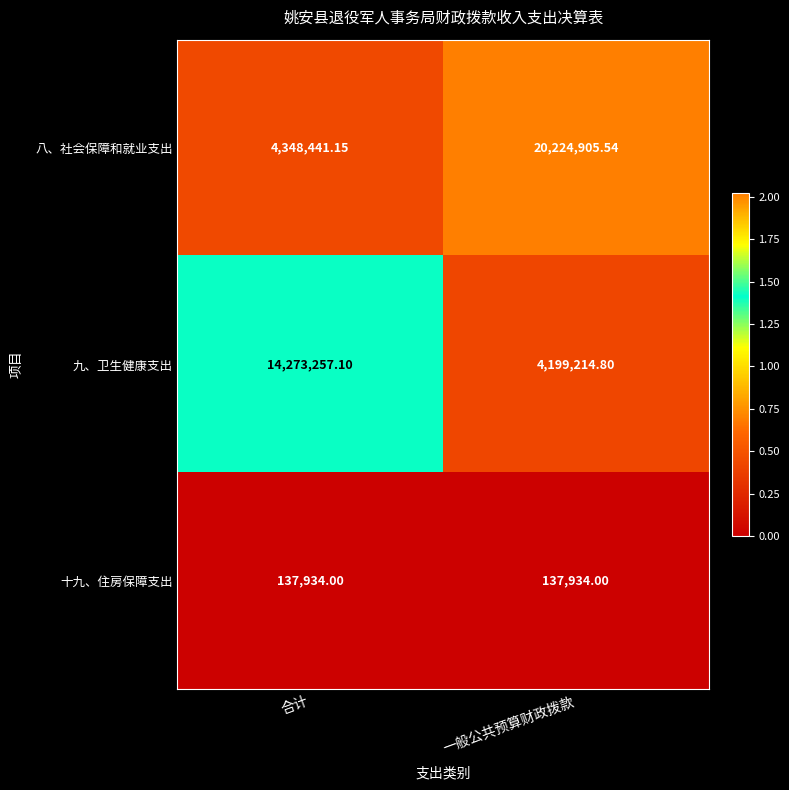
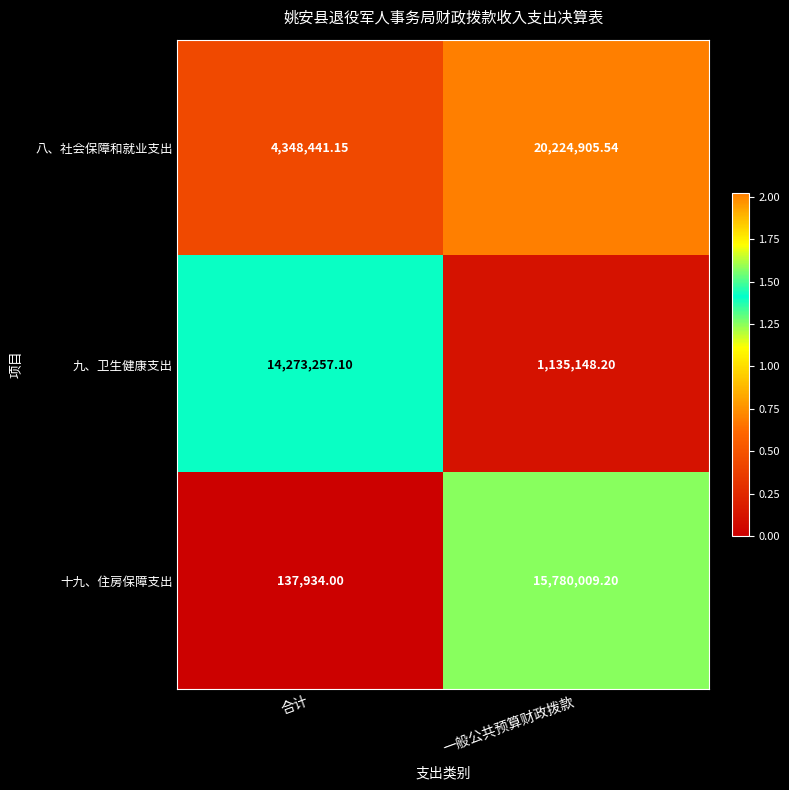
  {
    "八、社会保障和就业支出": {
      "合计": "4,348,441.15",
      "一般公共预算财政拨款": "20,224,905.54"
    },
    "九、卫生健康支出": {
      "合计": "14,273,257.10",
-     "一般公共预算财政拨款": "4,199,214.80"
+     "一般公共预算财政拨款": "1,135,148.20"
    },
    "十九、住房保障支出": {
      "合计": "137,934.00",
-     "一般公共预算财政拨款": "137,934.00"
+     "一般公共预算财政拨款": "15,780,009.20"
    }
  }
